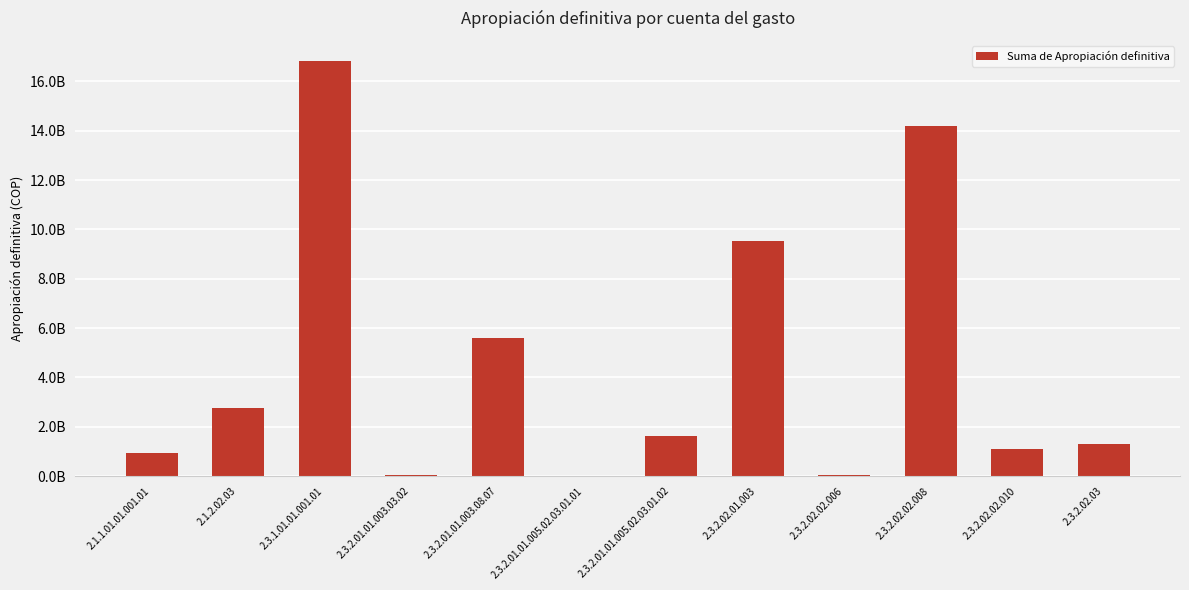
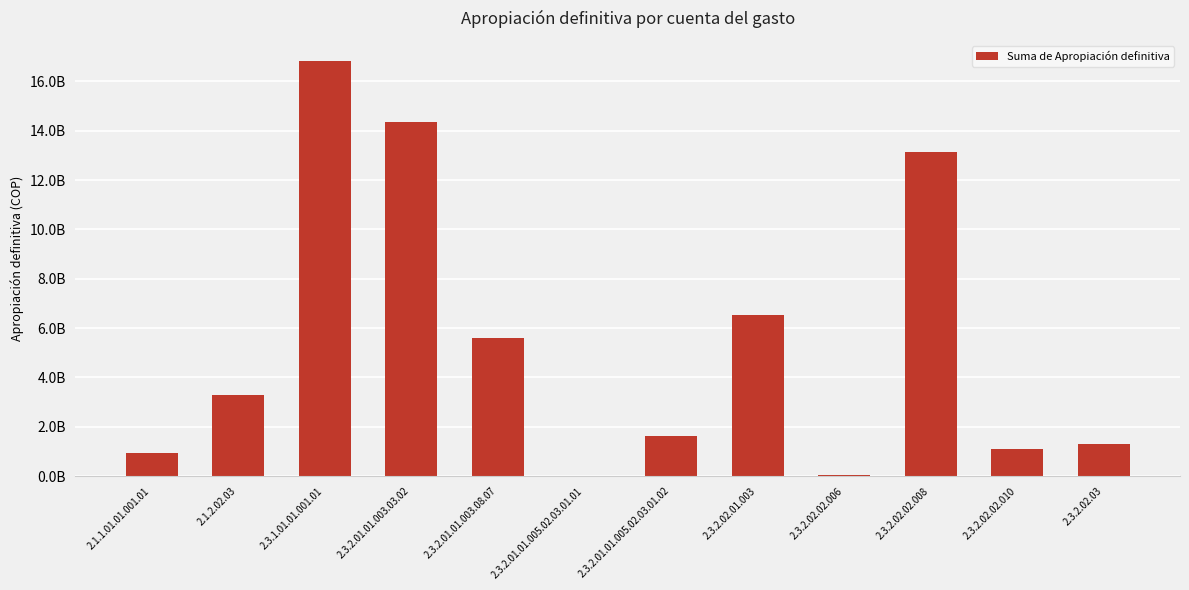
  {
    "2.1.1.01.01.001.01": 900000000,
-   "2.1.2.02.03": 2800000000,
+   "2.1.2.02.03": 3300000000,
    "2.3.1.01.01.001.01": 16800000000,
-   "2.3.2.01.01.003.03.02": 0,
+   "2.3.2.01.01.003.03.02": 14300000000,
    "2.3.2.01.01.003.08.07": 5600000000,
    "2.3.2.01.01.005.02.03.01.02": 1600000000,
-   "2.3.2.02.01.003": 9500000000,
-   "2.3.2.02.02.008": 14200000000,
+   "2.3.2.02.01.003": 6500000000,
+   "2.3.2.02.02.008": 13200000000,
    "2.3.2.02.02.010": 1100000000,
    "2.3.2.02.03": 1300000000
  }
